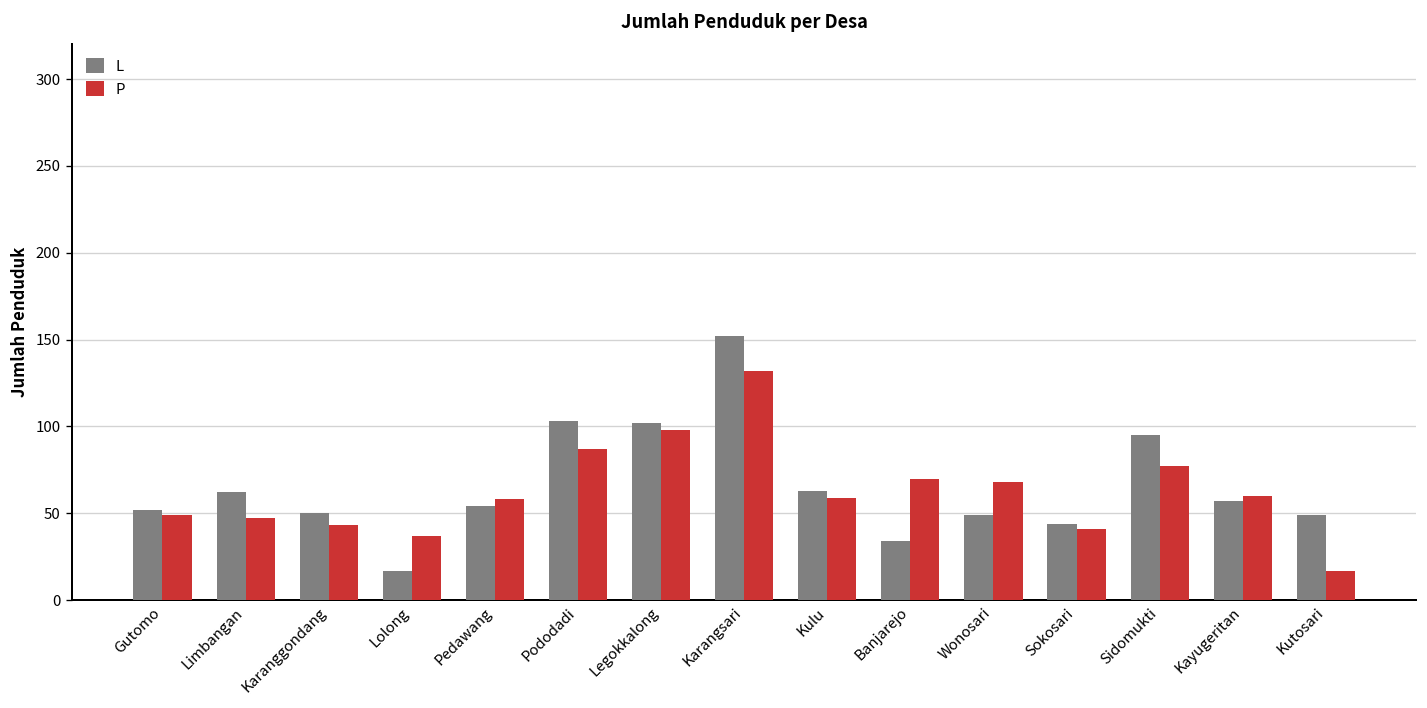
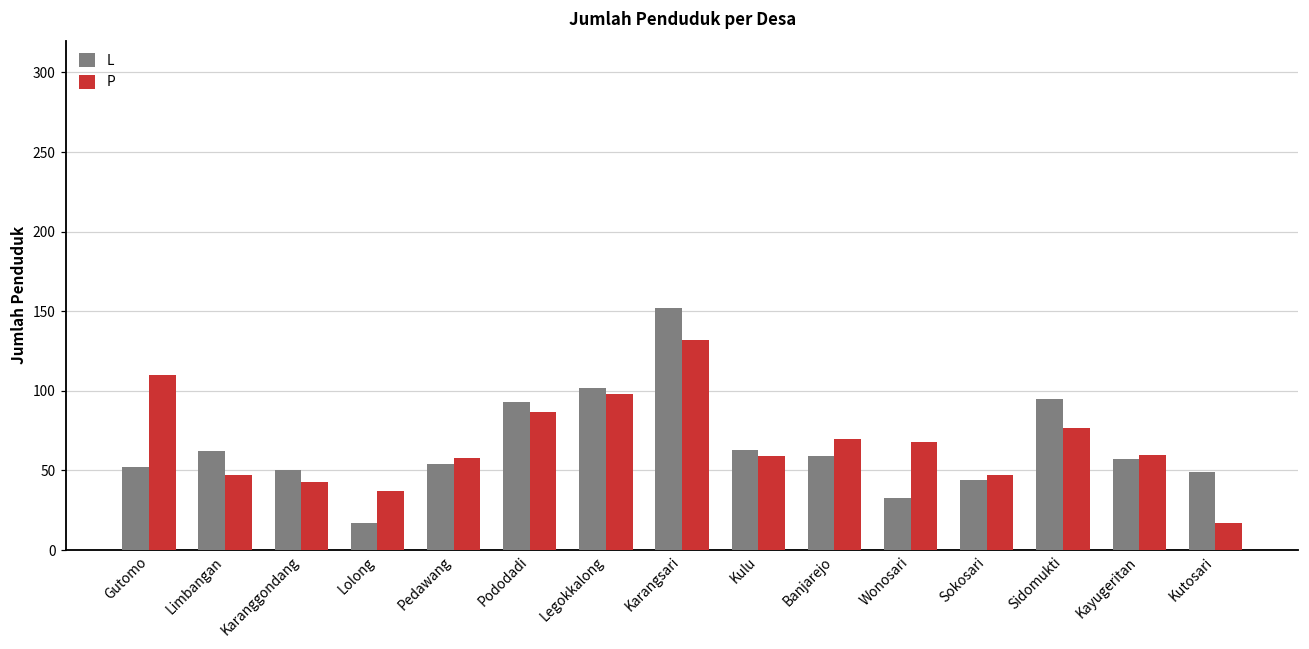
  {
    "L": {
      "Gutomo": 52,
      "Limbangan": 62,
      "Karanggondang": 50,
      "Lolong": 17,
      "Pedawang": 54,
-     "Pododadi": 103,
+     "Pododadi": 93,
      "Legokkalong": 102,
      "Karangsari": 152,
      "Kulu": 63,
-     "Banjarejo": 34,
-     "Wonosari": 49,
+     "Banjarejo": 59,
+     "Wonosari": 33,
      "Sokosari": 44,
      "Sidomukti": 95,
      "Kayugeritan": 57,
      "Kutosari": 49
    },
    "P": {
-     "Gutomo": 49,
+     "Gutomo": 110,
      "Limbangan": 47,
      "Karanggondang": 43,
      "Lolong": 37,
      "Pedawang": 58,
      "Pododadi": 87,
      "Legokkalong": 98,
      "Karangsari": 132,
      "Kulu": 59,
      "Banjarejo": 70,
      "Wonosari": 68,
-     "Sokosari": 41,
+     "Sokosari": 47,
      "Sidomukti": 77,
      "Kayugeritan": 60,
      "Kutosari": 17
    }
  }
